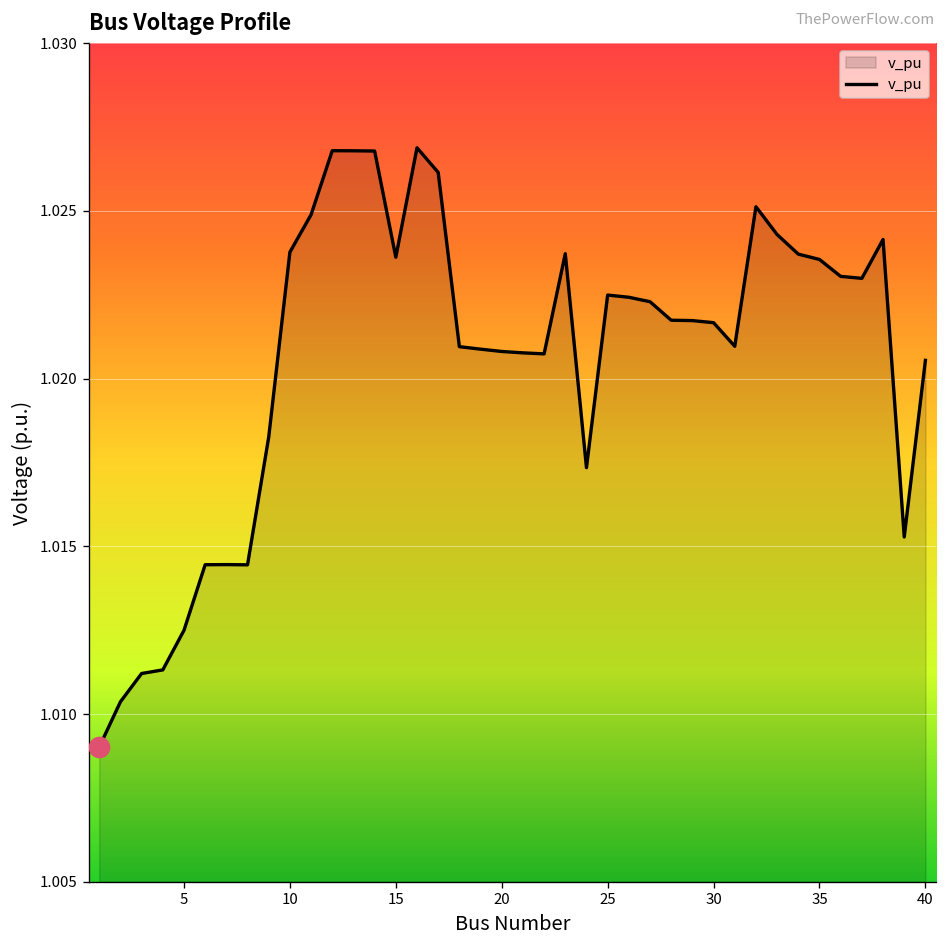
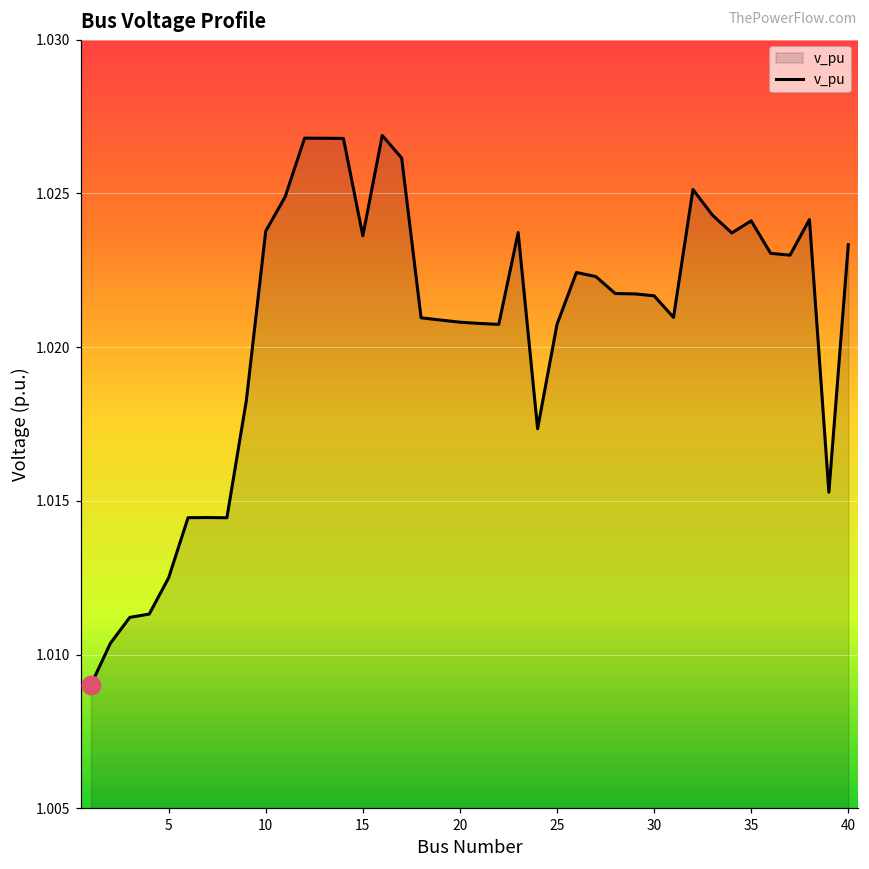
  {
    "v_pu": {
      "5": 1.0125,
      "10": 1.0238,
      "15": 1.0236,
      "20": 1.0208,
-     "25": 1.0225,
+     "25": 1.0207,
      "30": 1.0217,
-     "35": 1.0236,
-     "40": 1.0205
+     "35": 1.0241,
+     "40": 1.0233
    }
  }
